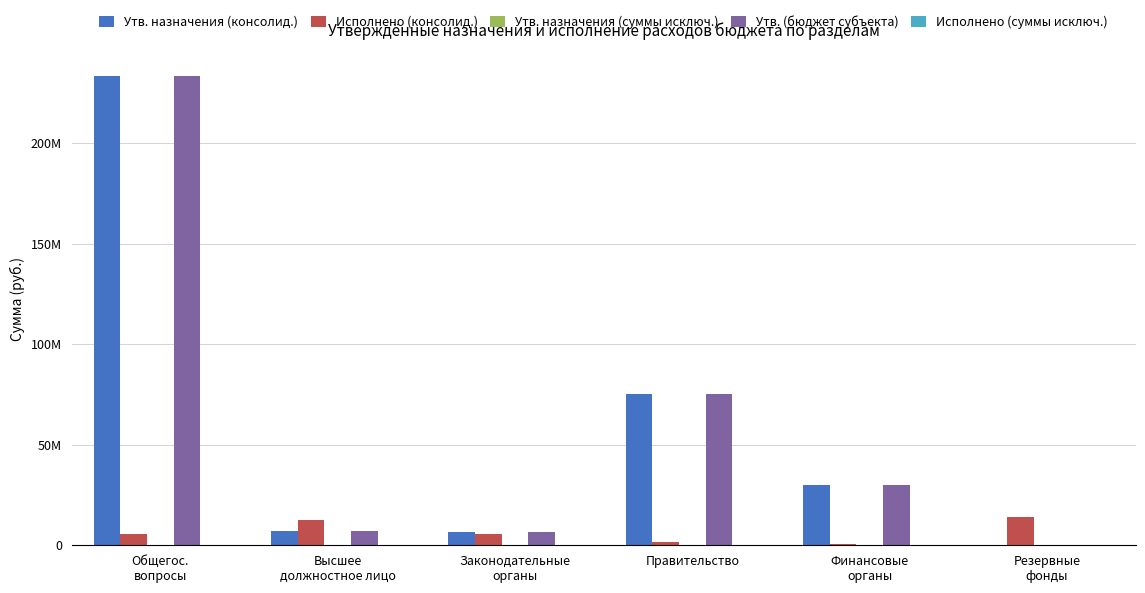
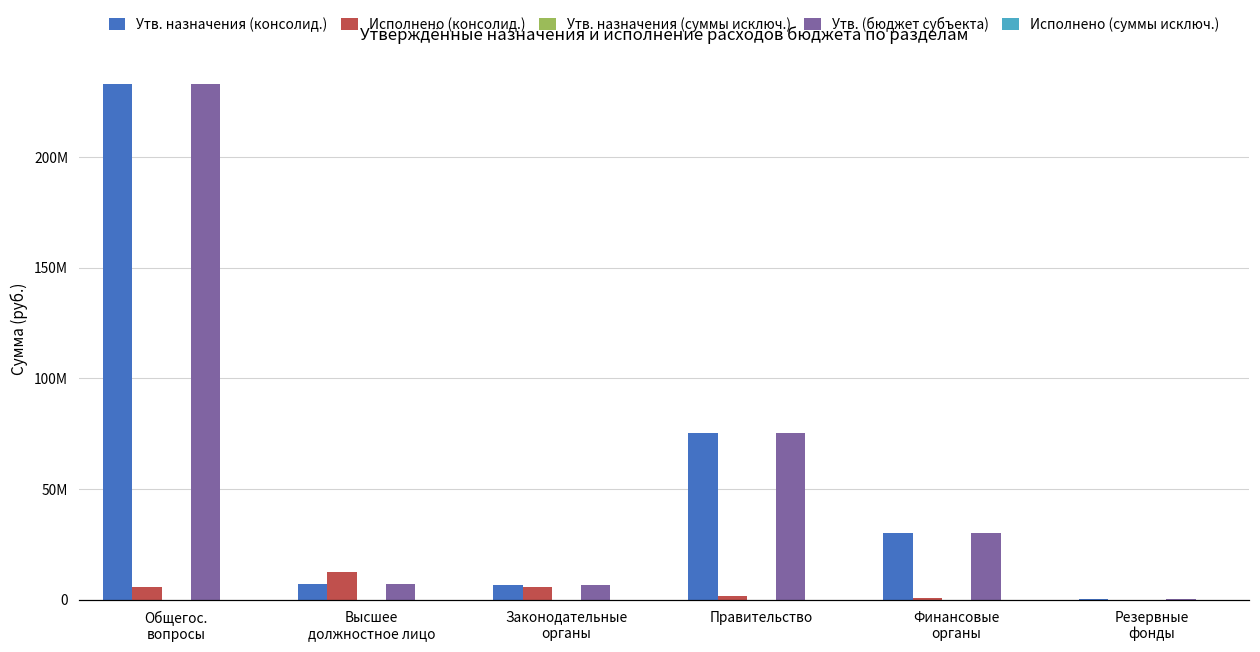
  {
    "Исполнено (консолид.)": {
      "Общегос. вопросы": 6000000,
      "Высшее должностное лицо": 13000000,
      "Законодательные органы": 6000000,
      "Правительство": 2000000,
-     "Резервные фонды": 14000000
+     "Резервные фонды": 0
    },
    "Утв. назначения (суммы исключ.)": {
      "Общегос. вопросы": 0,
      "Высшее должностное лицо": 0,
      "Законодательные органы": 0,
      "Правительство": 0,
      "Финансовые органы": 0,
      "Резервные фонды": 0
    },
    "Утв. (бюджет субъекта)": {
      "Общегос. вопросы": 233000000,
      "Высшее должностное лицо": 7000000,
      "Законодательные органы": 6000000,
      "Правительство": 75000000,
      "Финансовые органы": 30000000
    }
  }
